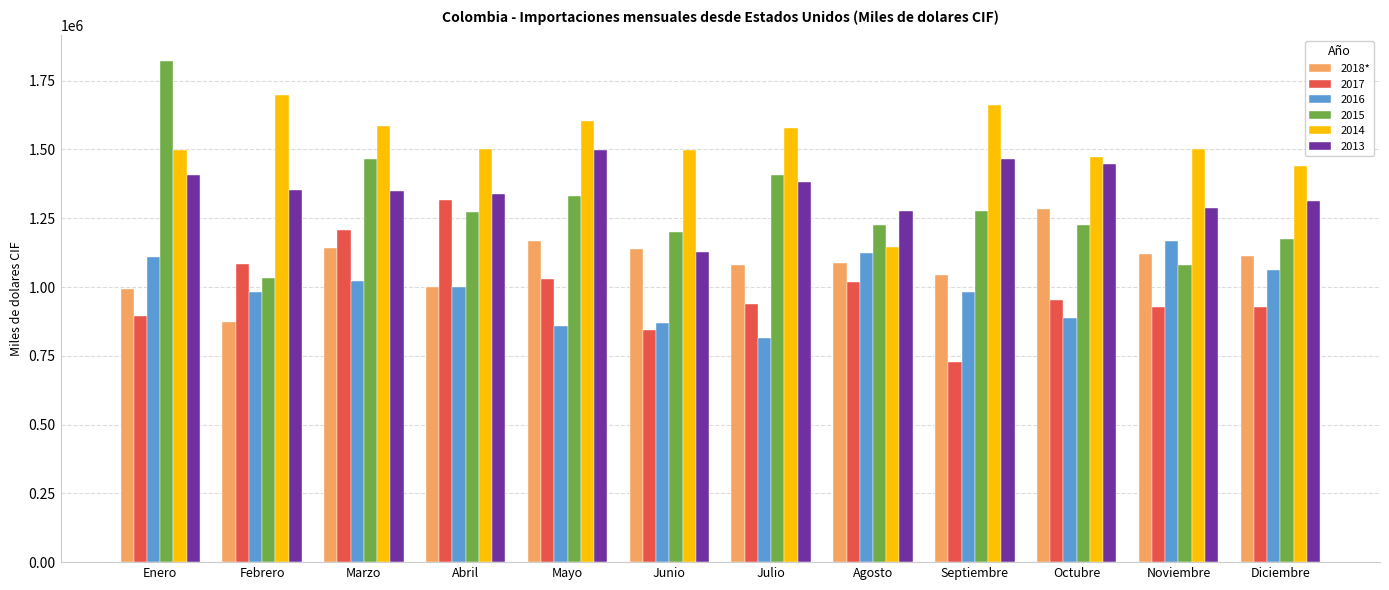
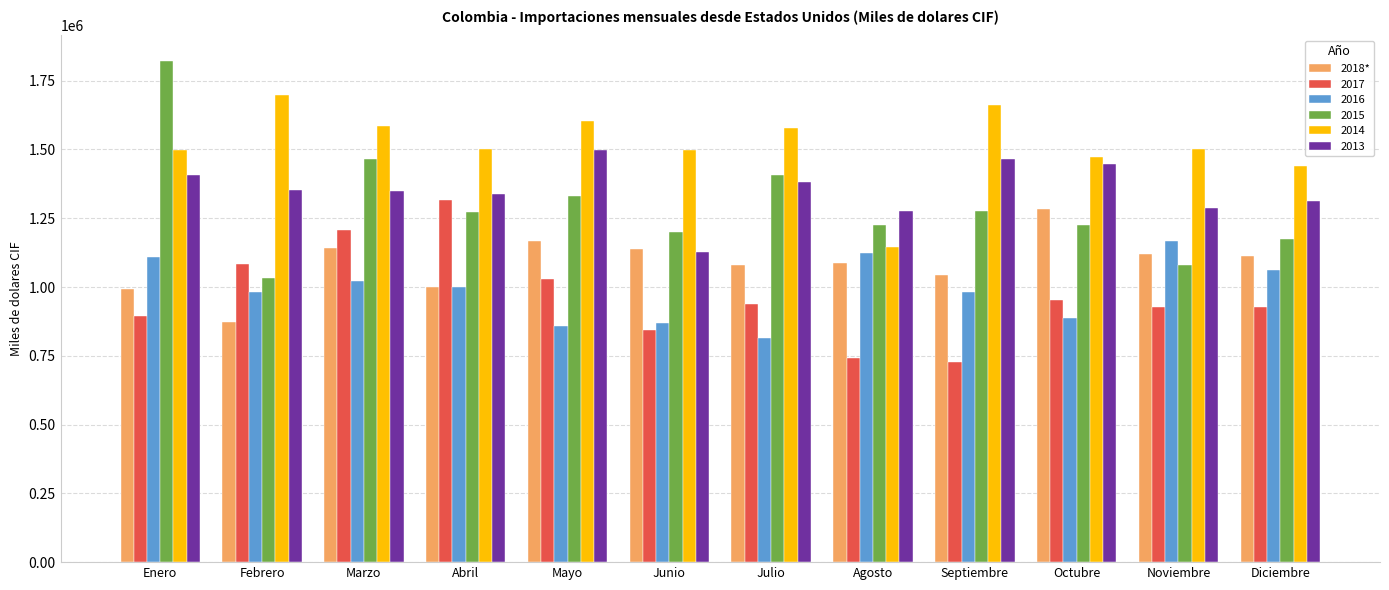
  {
    "2018*": {
      "Enero": 990000,
      "Febrero": 870000,
      "Marzo": 1140000,
      "Abril": 1000000,
      "Mayo": 1170000,
      "Junio": 1140000,
      "Julio": 1080000,
      "Agosto": 1090000,
      "Septiembre": 1040000,
      "Octubre": 1280000,
      "Noviembre": 1120000,
      "Diciembre": 1110000
    },
    "2017": {
      "Enero": 890000,
      "Febrero": 1080000,
      "Marzo": 1210000,
      "Abril": 1320000,
      "Mayo": 1030000,
      "Junio": 840000,
      "Julio": 940000,
-     "Agosto": 1020000,
+     "Agosto": 740000,
      "Septiembre": 730000,
      "Octubre": 950000,
      "Noviembre": 930000,
      "Diciembre": 930000
    },
    "2016": {
      "Enero": 1110000,
      "Febrero": 980000,
      "Marzo": 1020000,
      "Abril": 1000000,
      "Mayo": 860000,
      "Junio": 870000,
      "Julio": 820000,
      "Agosto": 1120000,
      "Septiembre": 980000,
      "Octubre": 890000,
      "Noviembre": 1170000,
      "Diciembre": 1060000
    },
    "2015": {
      "Enero": 1820000,
      "Febrero": 1030000,
      "Marzo": 1470000,
      "Abril": 1270000,
      "Mayo": 1330000,
      "Junio": 1200000,
      "Julio": 1410000,
      "Agosto": 1220000,
      "Septiembre": 1280000,
      "Octubre": 1230000,
      "Noviembre": 1080000,
      "Diciembre": 1180000
    },
    "2014": {
      "Enero": 1500000,
      "Febrero": 1700000,
      "Marzo": 1590000,
      "Abril": 1500000,
      "Mayo": 1600000,
      "Junio": 1500000,
      "Julio": 1580000,
      "Agosto": 1140000,
      "Septiembre": 1660000,
      "Octubre": 1470000,
      "Noviembre": 1500000,
      "Diciembre": 1440000
    },
    "2013": {
      "Enero": 1410000,
      "Febrero": 1350000,
      "Marzo": 1350000,
      "Abril": 1340000,
      "Mayo": 1500000,
      "Junio": 1130000,
      "Julio": 1380000,
      "Agosto": 1280000,
      "Septiembre": 1470000,
      "Octubre": 1450000,
      "Noviembre": 1290000,
      "Diciembre": 1310000
    }
  }
